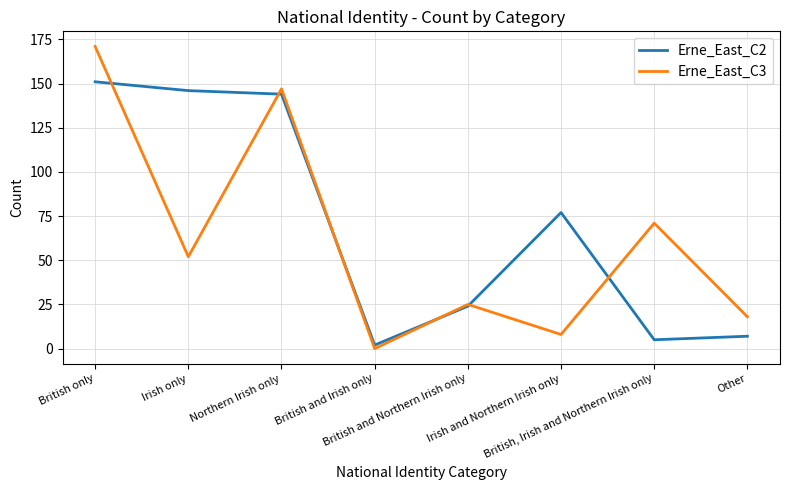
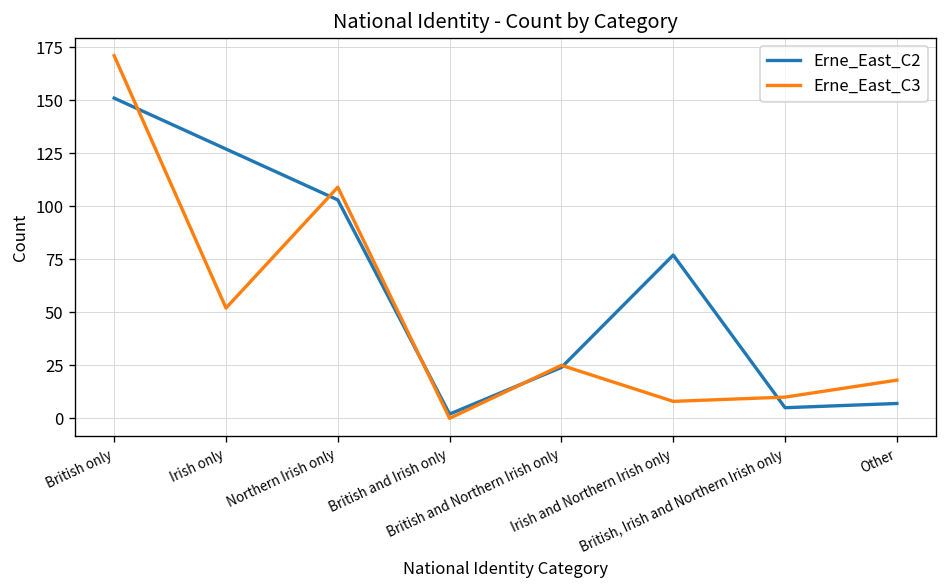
  {
    "Erne_East_C2": {
      "British only": 151,
-     "Irish only": 146,
-     "Northern Irish only": 144,
+     "Irish only": 127,
+     "Northern Irish only": 103,
      "British and Irish only": 2,
      "Irish and Northern Irish only": 77,
      "British, Irish and Northern Irish only": 5,
      "Other": 7
    },
    "Erne_East_C3": {
      "British only": 171,
      "Irish only": 52,
-     "Northern Irish only": 147,
+     "Northern Irish only": 109,
      "British and Irish only": 0,
      "Irish and Northern Irish only": 8,
-     "British, Irish and Northern Irish only": 71,
+     "British, Irish and Northern Irish only": 10,
      "Other": 18
    }
  }
